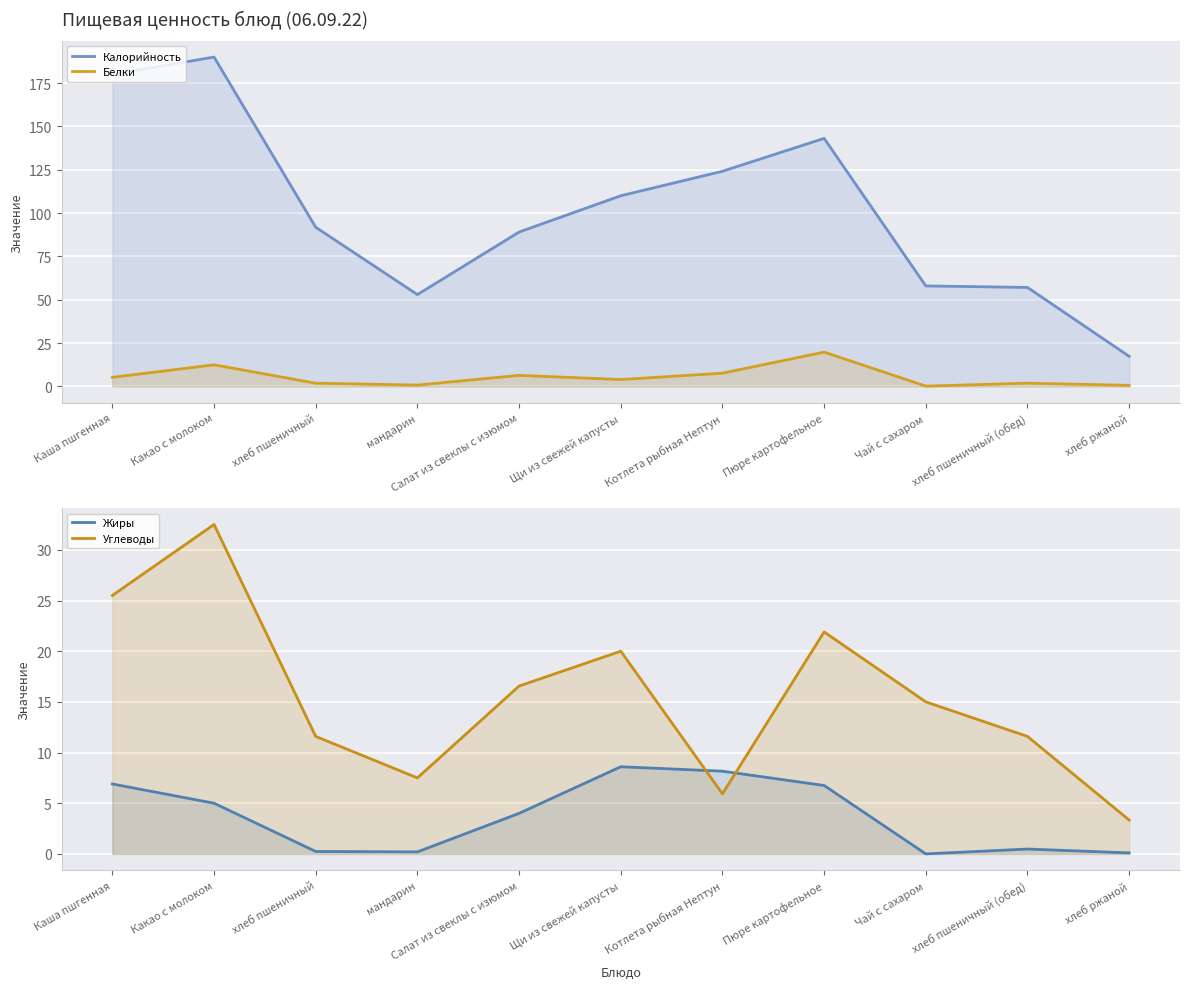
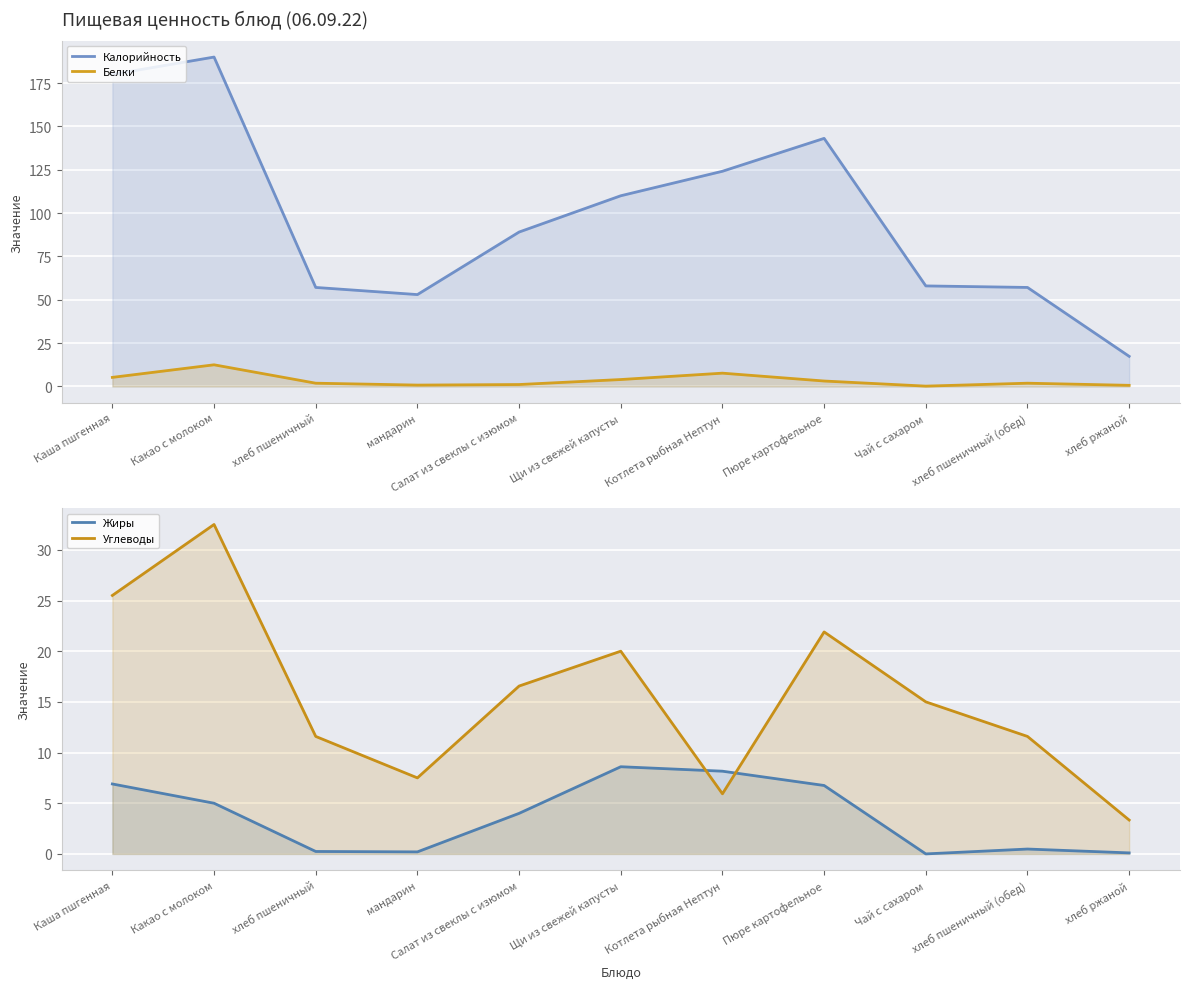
  {
    "Пищевая ценность блюд (06.09.22)": {
      "Калорийность": {
        "Какао с молоком": 190,
-       "хлеб пшеничный": 92,
+       "хлеб пшеничный": 57,
        "мандарин": 53,
        "Салат из свеклы с изюмом": 89,
        "Щи из свежей капусты": 110,
        "Котлета рыбная Нептун": 124,
        "Пюре картофельное": 143,
        "Чай с сахаром": 58,
        "хлеб пшеничный (обед)": 57,
        "хлеб ржаной": 17
      },
      "Белки": {
        "Каша пшгенная": 5,
        "Какао с молоком": 13,
        "хлеб пшеничный": 2,
        "мандарин": 1,
-       "Салат из свеклы с изюмом": 6,
+       "Салат из свеклы с изюмом": 1,
        "Щи из свежей капусты": 4,
        "Котлета рыбная Нептун": 8,
-       "Пюре картофельное": 20,
+       "Пюре картофельное": 3,
        "Чай с сахаром": 0,
        "хлеб пшеничный (обед)": 2,
        "хлеб ржаной": 1
      }
    }
  }
